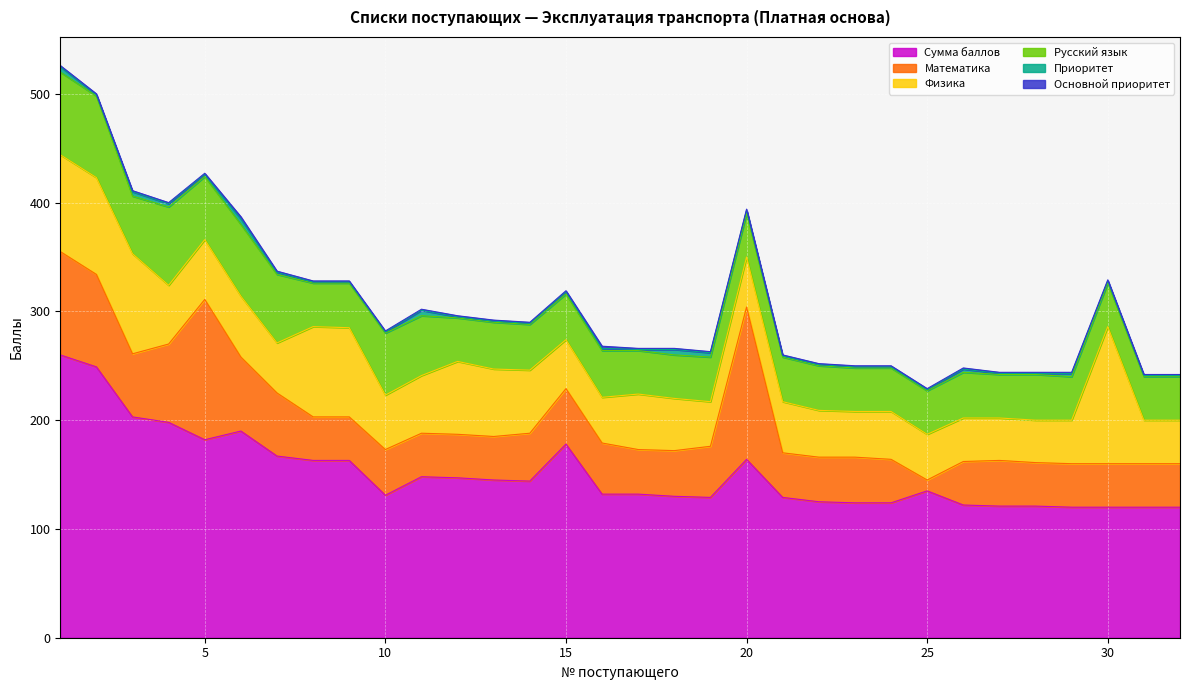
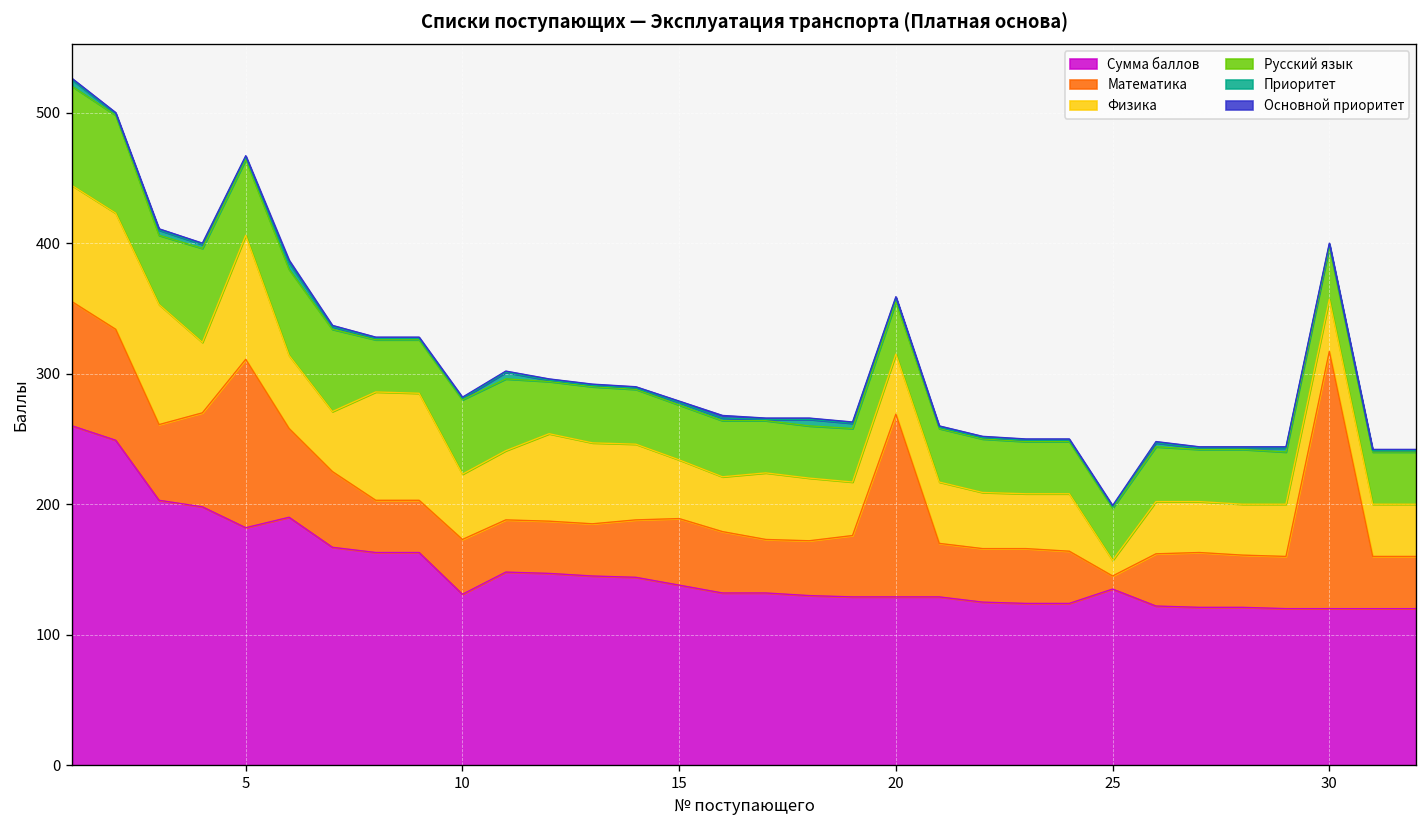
  {
    "Сумма баллов": {
      "5": 182,
      "10": 131,
-     "15": 178,
-     "20": 164,
+     "15": 138,
+     "20": 129,
      "25": 135,
      "30": 120
    },
    "Математика": {
      "5": 129,
      "10": 42,
      "15": 51,
      "20": 140,
      "25": 10,
-     "30": 40
+     "30": 197
    },
    "Физика": {
-     "5": 55,
+     "5": 95,
      "10": 50,
      "15": 45,
      "20": 46,
-     "25": 42,
-     "30": 126
+     "25": 12,
+     "30": 40
    },
    "Русский язык": {
      "20": 40
    }
  }
